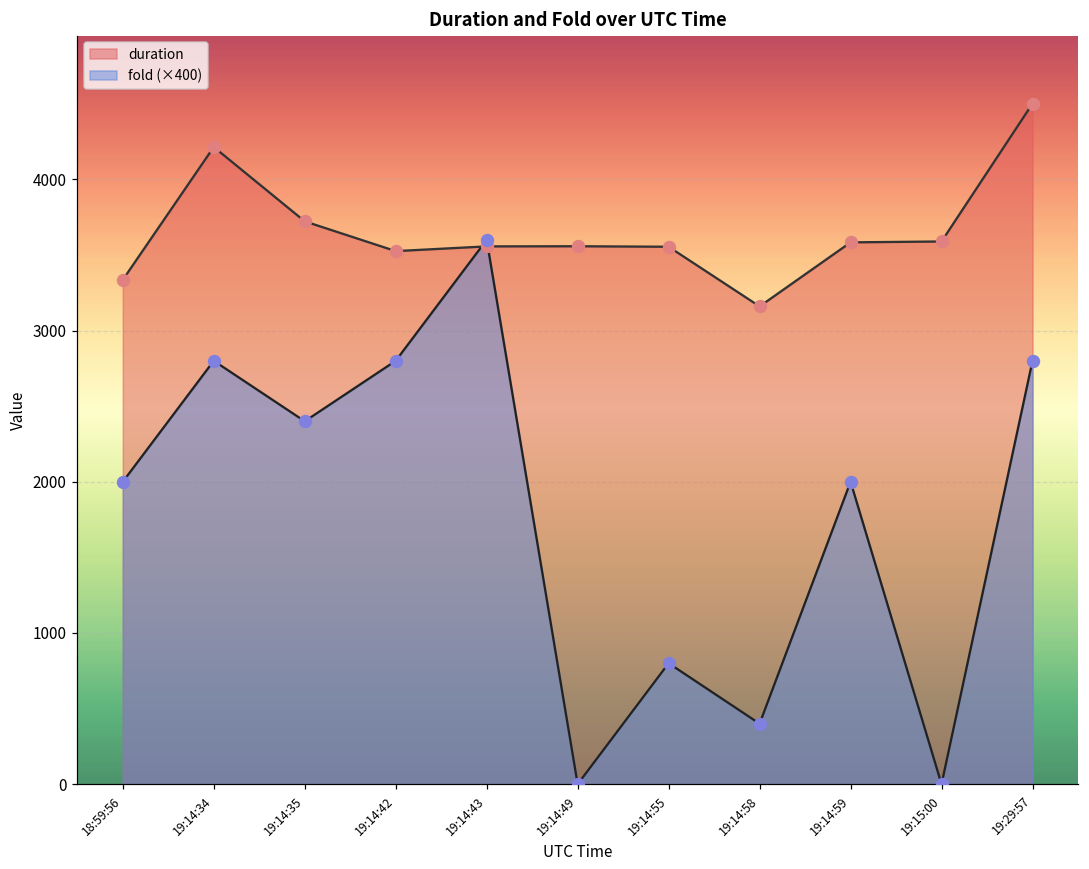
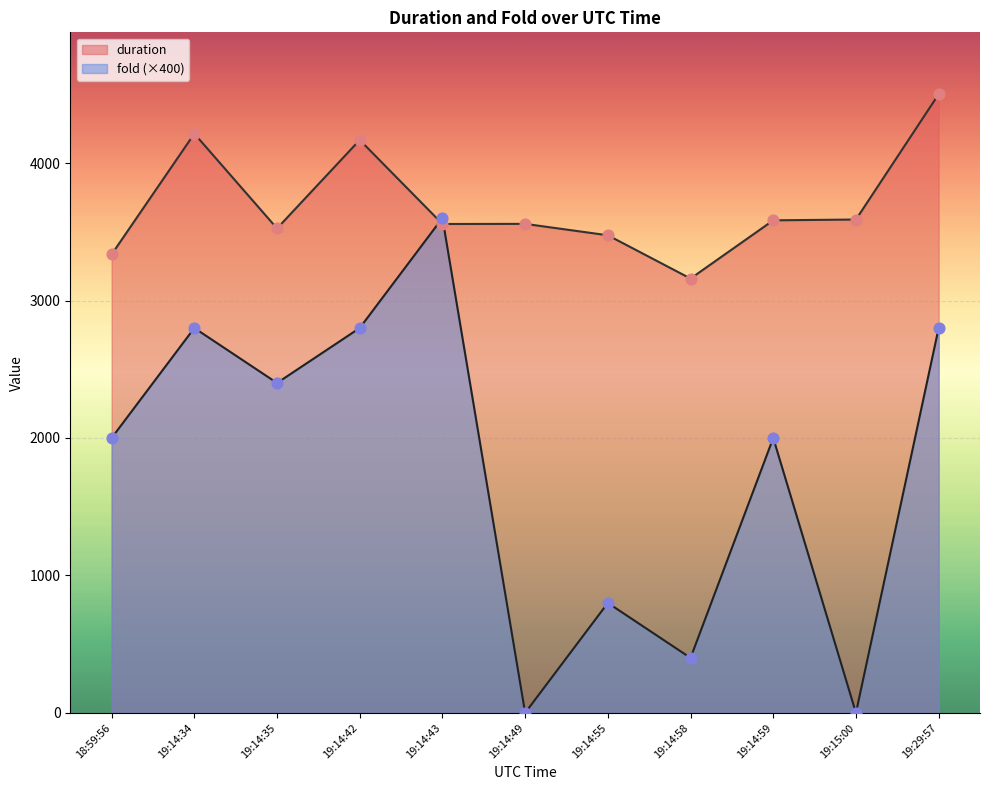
  {
    "duration": {
      "18:59:56": 3340,
      "19:14:34": 4210,
-     "19:14:35": 3720,
-     "19:14:42": 3530,
+     "19:14:35": 3520,
+     "19:14:42": 4170,
      "19:14:43": 3560,
      "19:14:49": 3560,
-     "19:14:55": 3550,
+     "19:14:55": 3470,
      "19:14:58": 3160,
      "19:14:59": 3580,
      "19:15:00": 3590,
      "19:29:57": 4500
    },
    "fold (×400)": {
      "18:59:56": 2000,
      "19:14:34": 2800,
      "19:14:35": 2400,
      "19:14:42": 2800,
      "19:14:43": 3600,
      "19:14:49": 0,
      "19:14:55": 800,
      "19:14:58": 400,
      "19:14:59": 2000,
      "19:15:00": 0,
      "19:29:57": 2800
    }
  }
